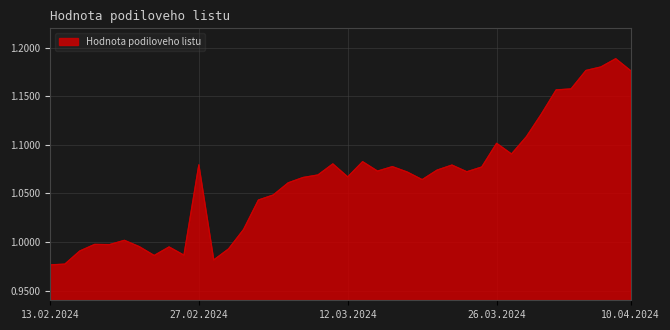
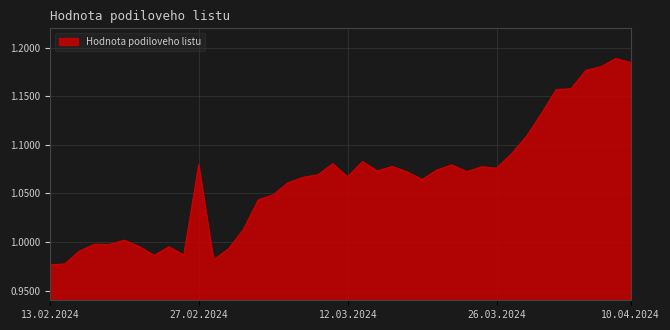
  {
    "13.02.2024": 0.98,
    "27.02.2024": 1.08,
    "12.03.2024": 1.07,
-   "26.03.2024": 1.10,
-   "10.04.2024": 1.176
+   "26.03.2024": 1.08,
+   "10.04.2024": 1.185
  }
